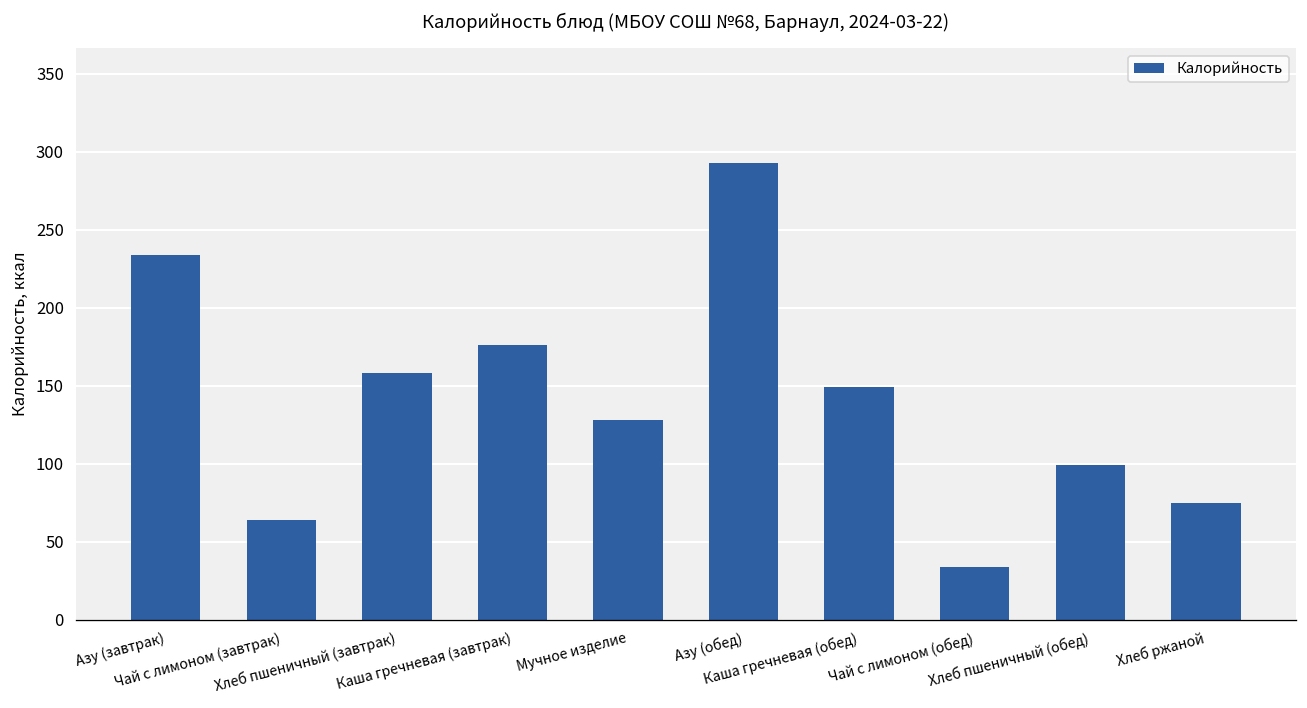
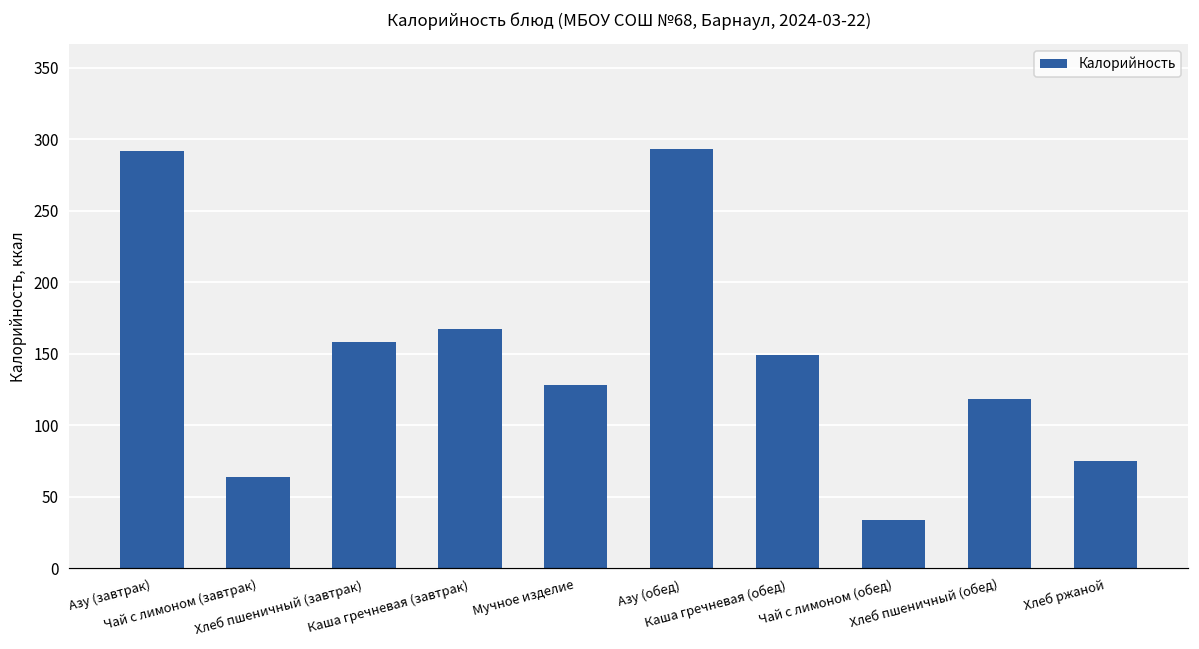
  {
-   "Азу (завтрак)": 234,
+   "Азу (завтрак)": 292,
    "Чай с лимоном (завтрак)": 64,
    "Хлеб пшеничный (завтрак)": 158,
-   "Каша гречневая (завтрак)": 176,
+   "Каша гречневая (завтрак)": 167,
    "Мучное изделие": 128,
    "Азу (обед)": 293,
    "Каша гречневая (обед)": 149,
    "Чай с лимоном (обед)": 34,
-   "Хлеб пшеничный (обед)": 99,
+   "Хлеб пшеничный (обед)": 118,
    "Хлеб ржаной": 75
  }
